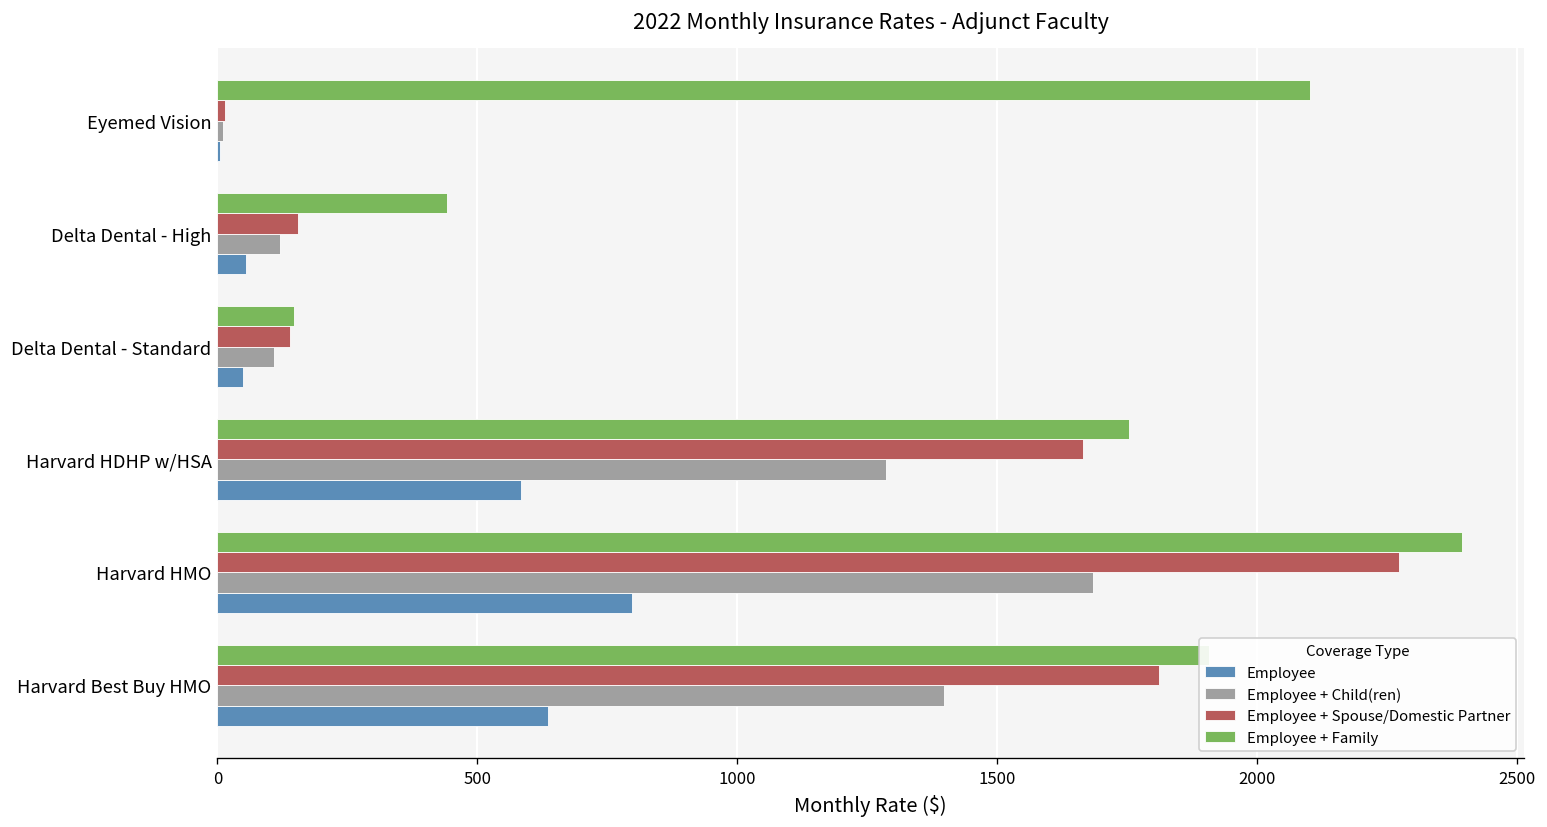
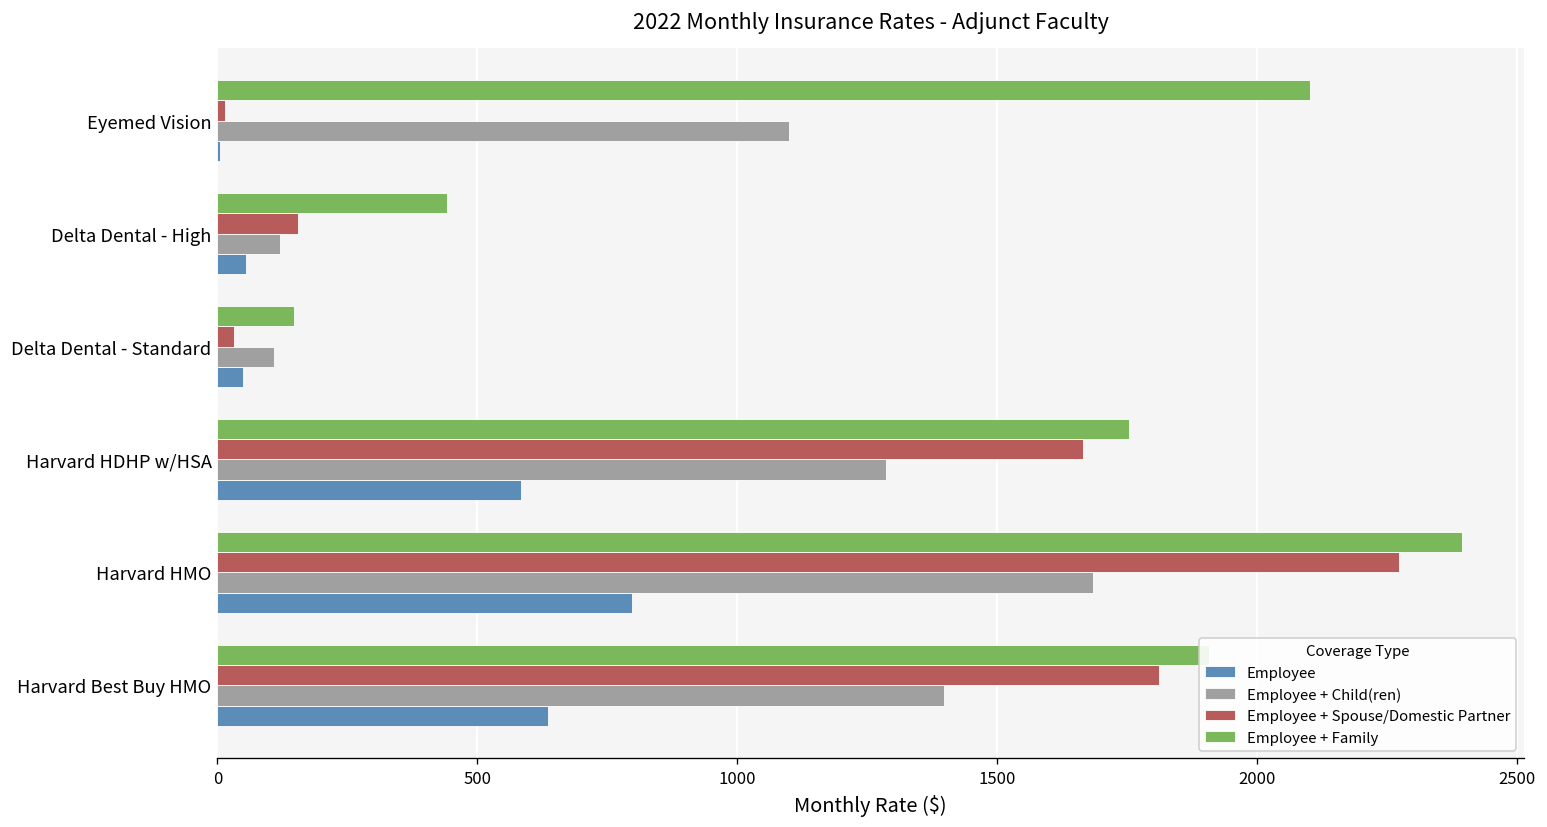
  {
    "Employee": {
      "Delta Dental - High": 50,
      "Delta Dental - Standard": 50,
      "Harvard HDHP w/HSA": 580,
      "Harvard HMO": 800,
      "Harvard Best Buy HMO": 640
    },
    "Employee + Child(ren)": {
-     "Eyemed Vision": 10,
+     "Eyemed Vision": 1100,
      "Delta Dental - High": 120,
      "Delta Dental - Standard": 110,
      "Harvard HDHP w/HSA": 1290,
      "Harvard HMO": 1680,
      "Harvard Best Buy HMO": 1400
    },
    "Employee + Spouse/Domestic Partner": {
      "Eyemed Vision": 10,
      "Delta Dental - High": 160,
-     "Delta Dental - Standard": 140,
+     "Delta Dental - Standard": 30,
      "Harvard HDHP w/HSA": 1670,
      "Harvard HMO": 2270,
      "Harvard Best Buy HMO": 1810
    },
    "Employee + Family": {
      "Eyemed Vision": 2100,
      "Delta Dental - High": 440,
      "Delta Dental - Standard": 150,
      "Harvard HDHP w/HSA": 1750,
      "Harvard HMO": 2390
    }
  }
